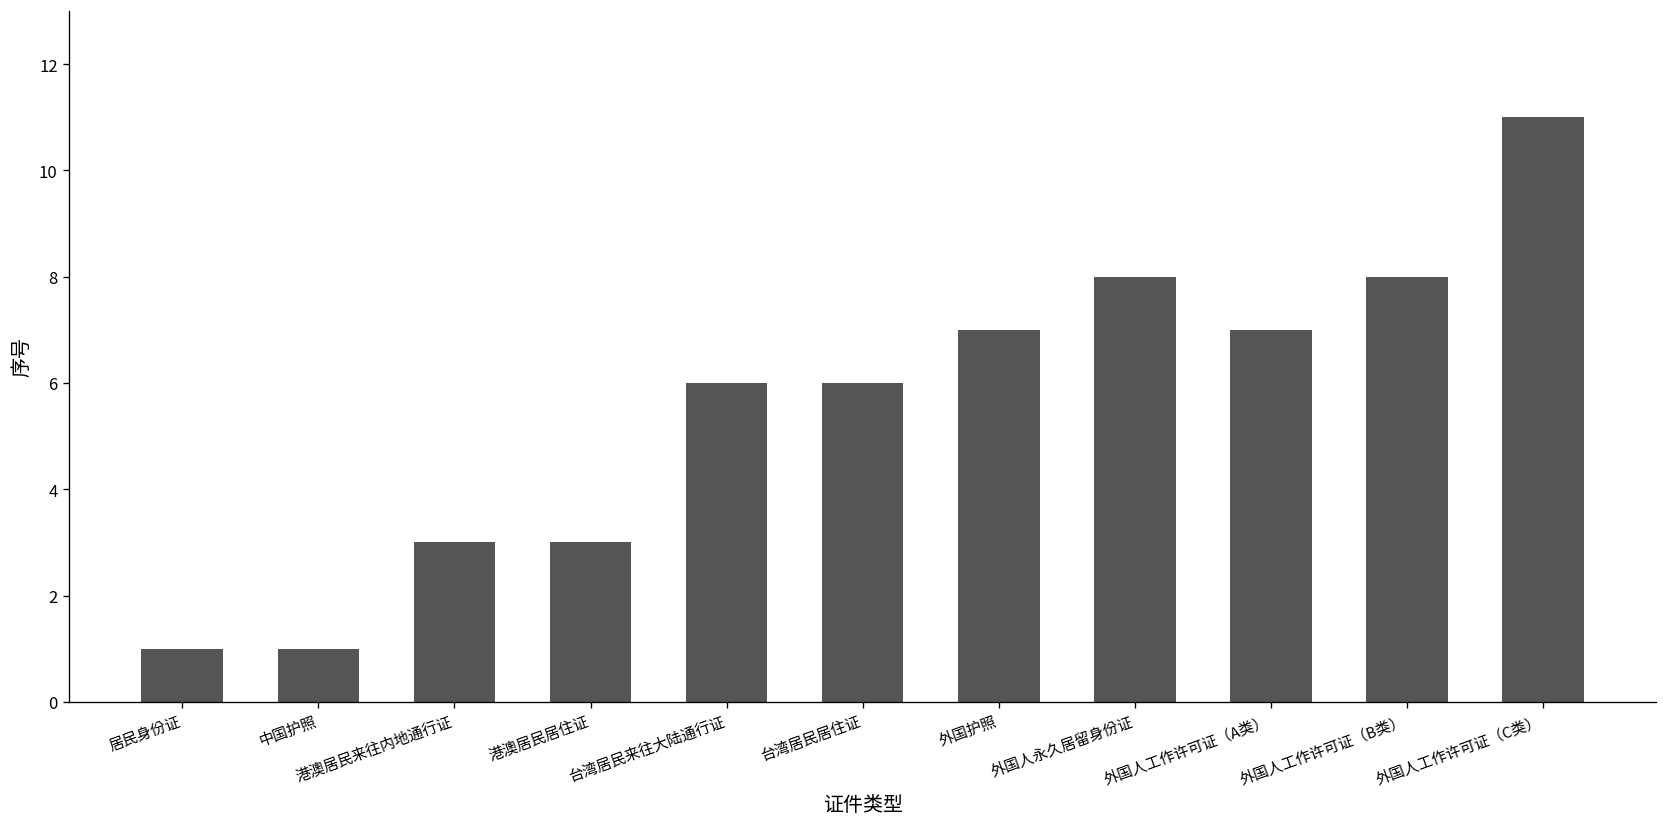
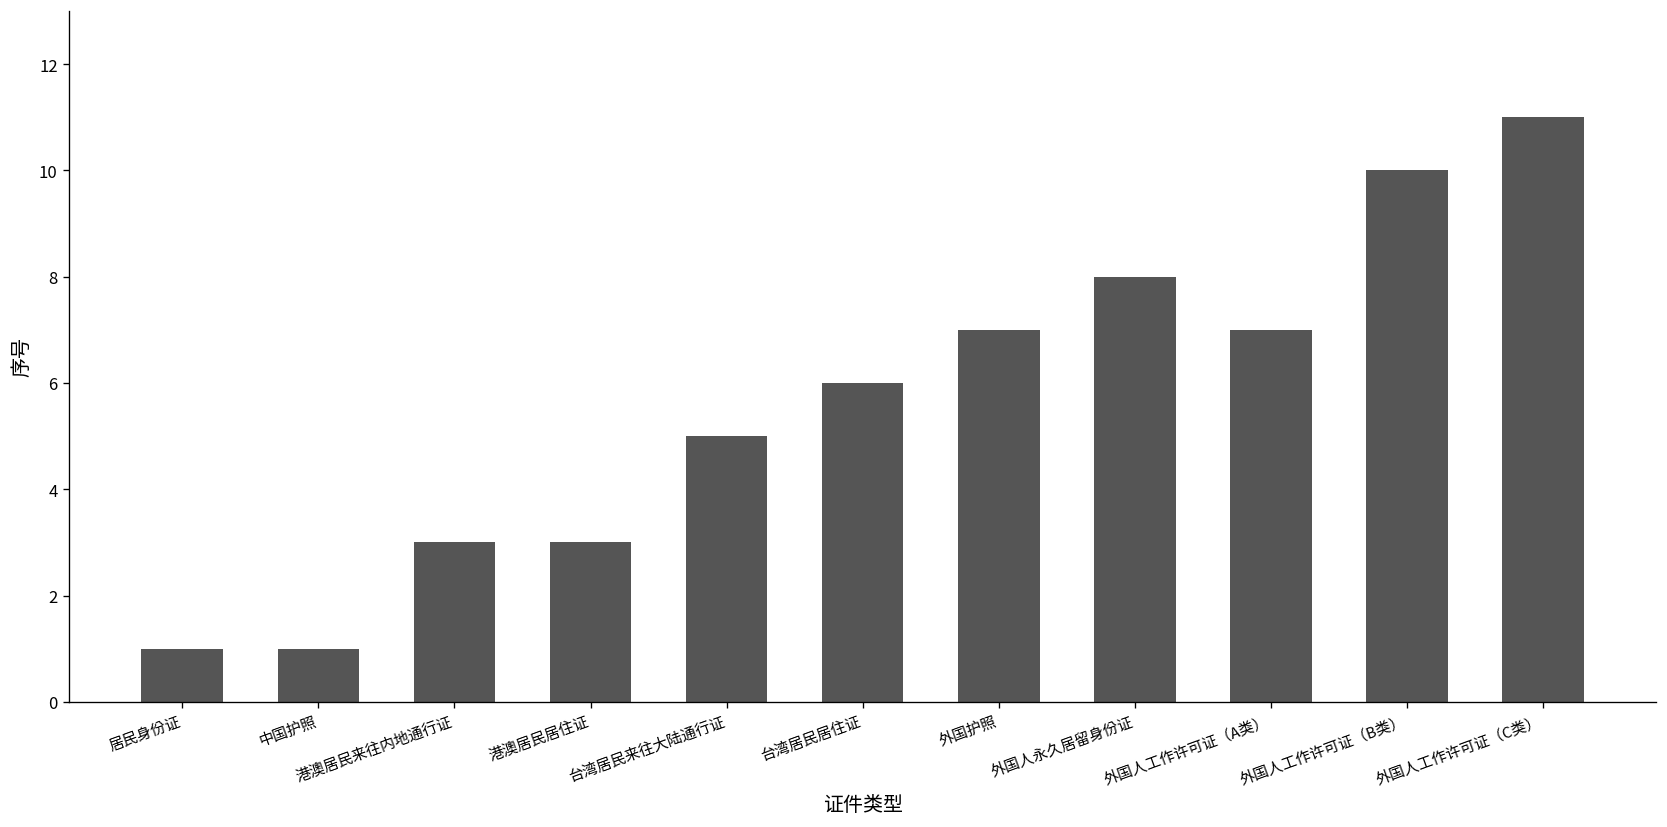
  {
    "居民身份证": 1,
    "中国护照": 1,
    "港澳居民来往内地通行证": 3,
    "港澳居民居住证": 3,
-   "台湾居民来往大陆通行证": 6,
+   "台湾居民来往大陆通行证": 5,
    "台湾居民居住证": 6,
    "外国护照": 7,
    "外国人永久居留身份证": 8,
    "外国人工作许可证（A类）": 7,
-   "外国人工作许可证（B类）": 8,
+   "外国人工作许可证（B类）": 10,
    "外国人工作许可证（C类）": 11
  }
